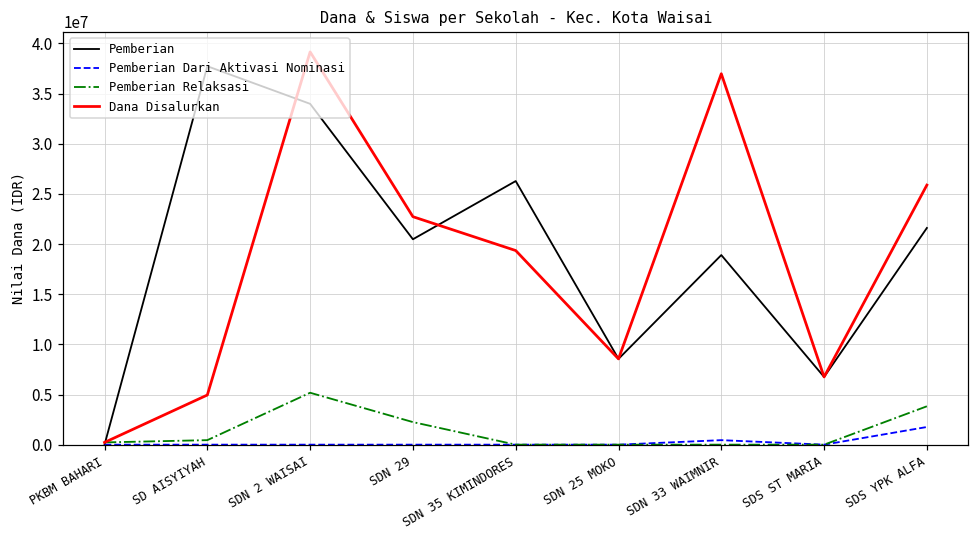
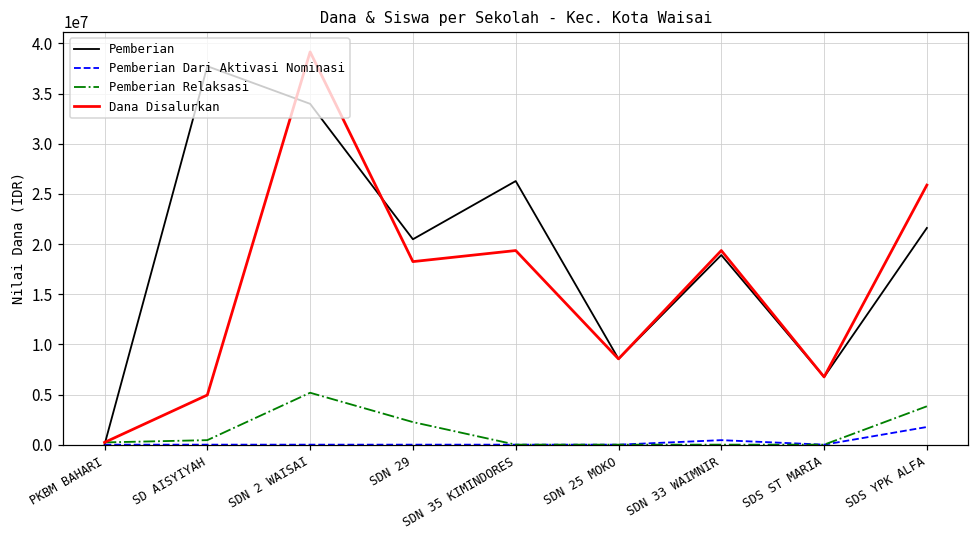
  {
    "Pemberian": {
      "SDN 29": 20000000,
      "SDN 35 KIMINDORES": 26000000,
      "SDN 33 WAIMNIR": 19000000,
      "SDS YPK ALFA": 22000000
    },
    "Pemberian Dari Aktivasi Nominasi": {
      "SD AISYIYAH": 0,
      "SDN 2 WAISAI": 0,
      "SDN 29": 0,
      "SDN 33 WAIMNIR": 0,
      "SDS YPK ALFA": 2000000
    },
    "Pemberian Relaksasi": {
      "SD AISYIYAH": 0,
      "SDN 2 WAISAI": 5000000,
      "SDN 29": 2000000,
      "SDN 33 WAIMNIR": 0,
      "SDS YPK ALFA": 4000000
    },
    "Dana Disalurkan": {
      "SD AISYIYAH": 5000000,
-     "SDN 29": 23000000,
+     "SDN 29": 18000000,
      "SDN 35 KIMINDORES": 19000000,
-     "SDN 33 WAIMNIR": 37000000,
+     "SDN 33 WAIMNIR": 19000000,
      "SDS YPK ALFA": 26000000
    }
  }
